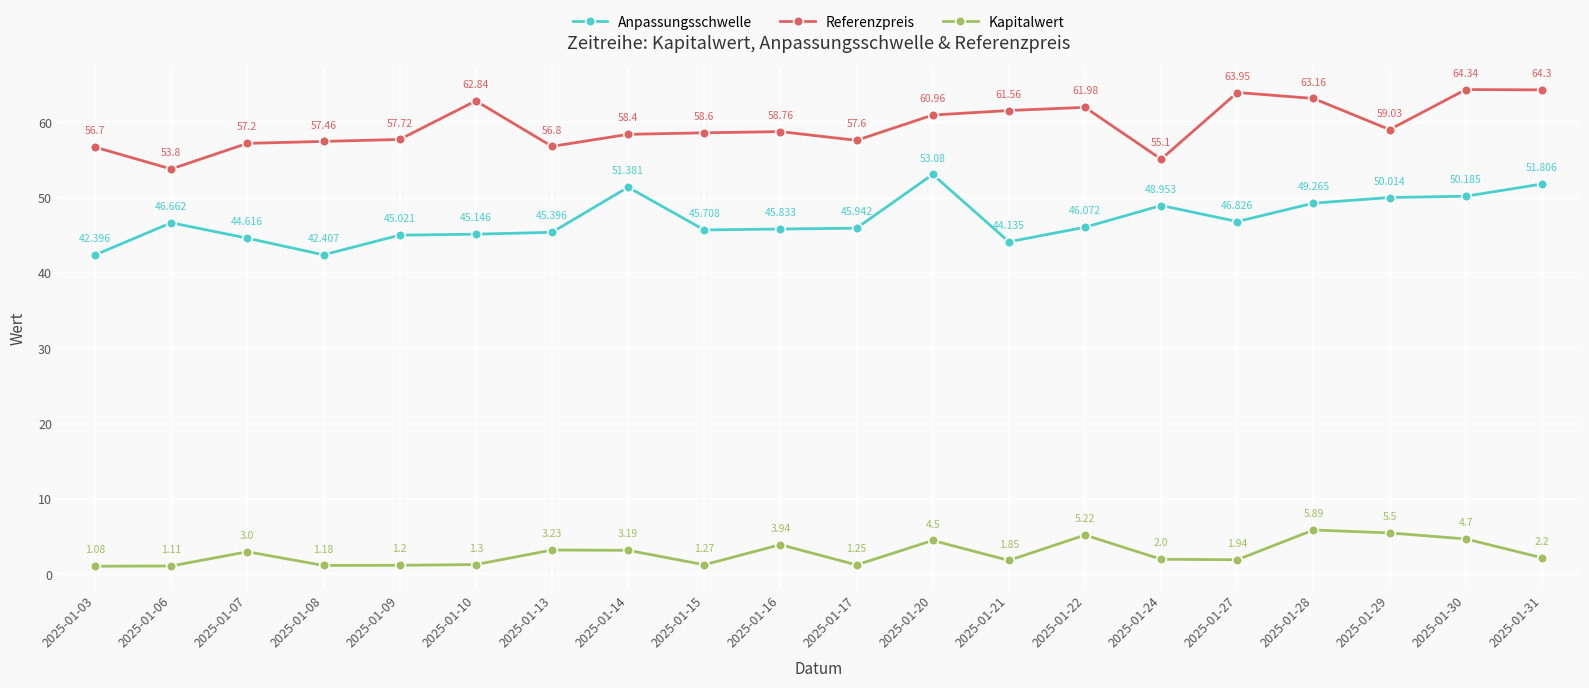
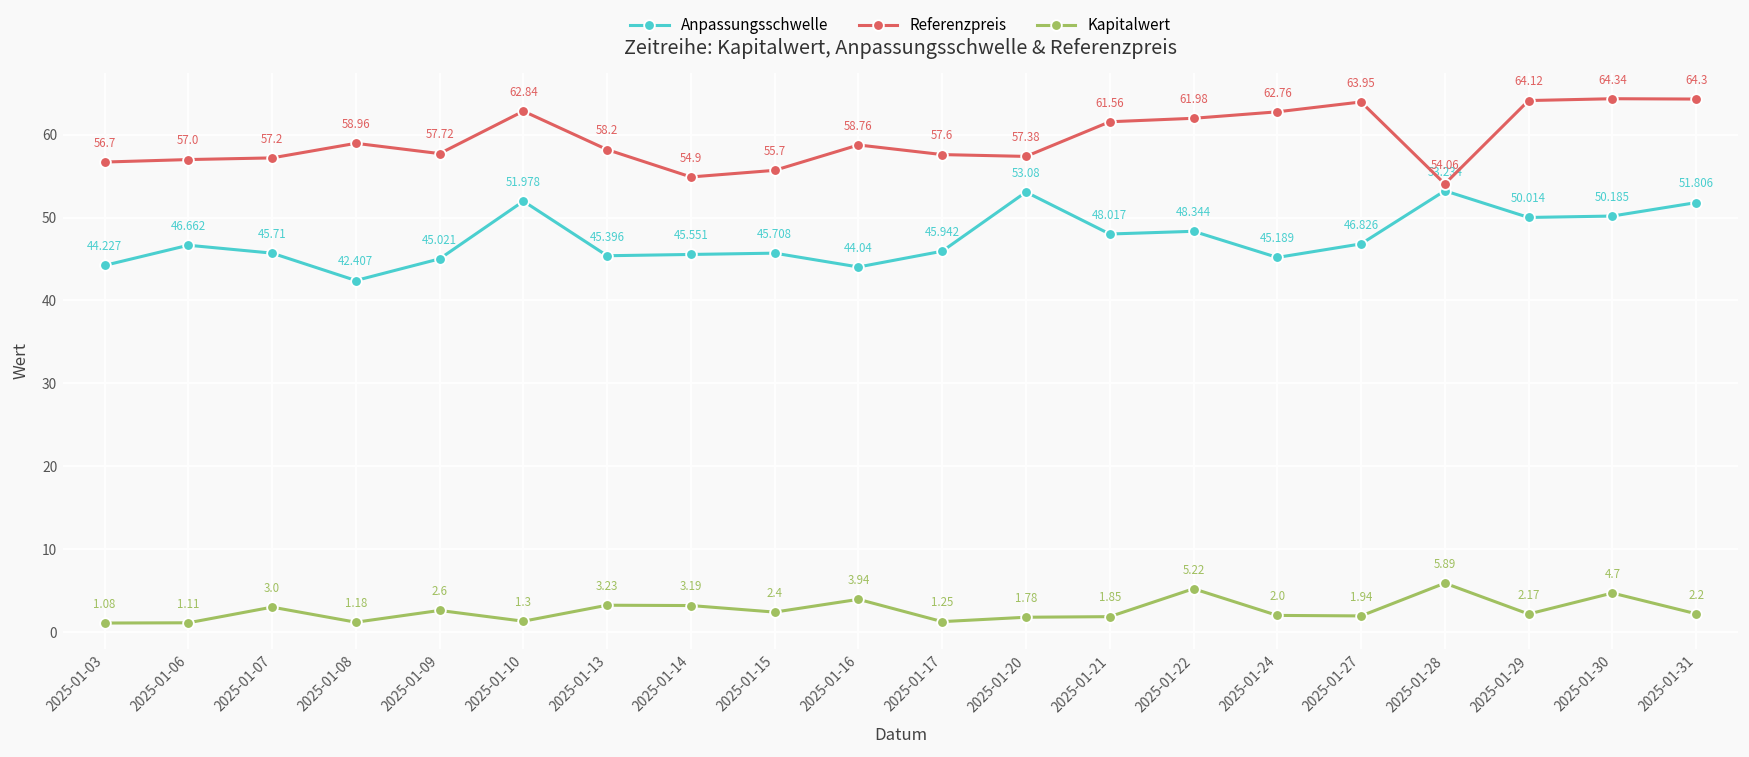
  {
    "Anpassungsschwelle": {
-     "2025-01-03": 42.396,
+     "2025-01-03": 44.227,
      "2025-01-06": 46.662,
-     "2025-01-07": 44.616,
+     "2025-01-07": 45.71,
      "2025-01-08": 42.407,
      "2025-01-09": 45.021,
-     "2025-01-10": 45.146,
+     "2025-01-10": 51.978,
      "2025-01-13": 45.396,
-     "2025-01-14": 51.381,
+     "2025-01-14": 45.551,
      "2025-01-15": 45.708,
-     "2025-01-16": 45.833,
+     "2025-01-16": 44.04,
      "2025-01-17": 45.942,
      "2025-01-20": 53.08,
-     "2025-01-21": 44.135,
-     "2025-01-22": 46.072,
-     "2025-01-24": 48.953,
+     "2025-01-21": 48.017,
+     "2025-01-22": 48.344,
+     "2025-01-24": 45.189,
      "2025-01-27": 46.826,
-     "2025-01-28": 49.265,
+     "2025-01-28": 53.234,
      "2025-01-29": 50.014,
      "2025-01-30": 50.185,
      "2025-01-31": 51.806
    },
    "Referenzpreis": {
      "2025-01-03": 56.7,
-     "2025-01-06": 53.8,
+     "2025-01-06": 57.0,
      "2025-01-07": 57.2,
-     "2025-01-08": 57.46,
+     "2025-01-08": 58.96,
      "2025-01-09": 57.72,
      "2025-01-10": 62.84,
-     "2025-01-13": 56.8,
-     "2025-01-14": 58.4,
-     "2025-01-15": 58.6,
+     "2025-01-13": 58.2,
+     "2025-01-14": 54.9,
+     "2025-01-15": 55.7,
      "2025-01-16": 58.76,
      "2025-01-17": 57.6,
-     "2025-01-20": 60.96,
+     "2025-01-20": 57.38,
      "2025-01-21": 61.56,
      "2025-01-22": 61.98,
-     "2025-01-24": 55.1,
+     "2025-01-24": 62.76,
      "2025-01-27": 63.95,
-     "2025-01-28": 63.16,
-     "2025-01-29": 59.03,
+     "2025-01-28": 54.06,
+     "2025-01-29": 64.12,
      "2025-01-30": 64.34,
      "2025-01-31": 64.3
    },
    "Kapitalwert": {
      "2025-01-03": 1.08,
      "2025-01-06": 1.11,
      "2025-01-07": 3.0,
      "2025-01-08": 1.18,
-     "2025-01-09": 1.2,
+     "2025-01-09": 2.6,
      "2025-01-10": 1.3,
      "2025-01-13": 3.23,
      "2025-01-14": 3.19,
-     "2025-01-15": 1.27,
+     "2025-01-15": 2.4,
      "2025-01-16": 3.94,
      "2025-01-17": 1.25,
-     "2025-01-20": 4.5,
+     "2025-01-20": 1.78,
      "2025-01-21": 1.85,
      "2025-01-22": 5.22,
      "2025-01-24": 2.0,
      "2025-01-27": 1.94,
      "2025-01-28": 5.89,
-     "2025-01-29": 5.5,
+     "2025-01-29": 2.17,
      "2025-01-30": 4.7,
      "2025-01-31": 2.2
    }
  }
